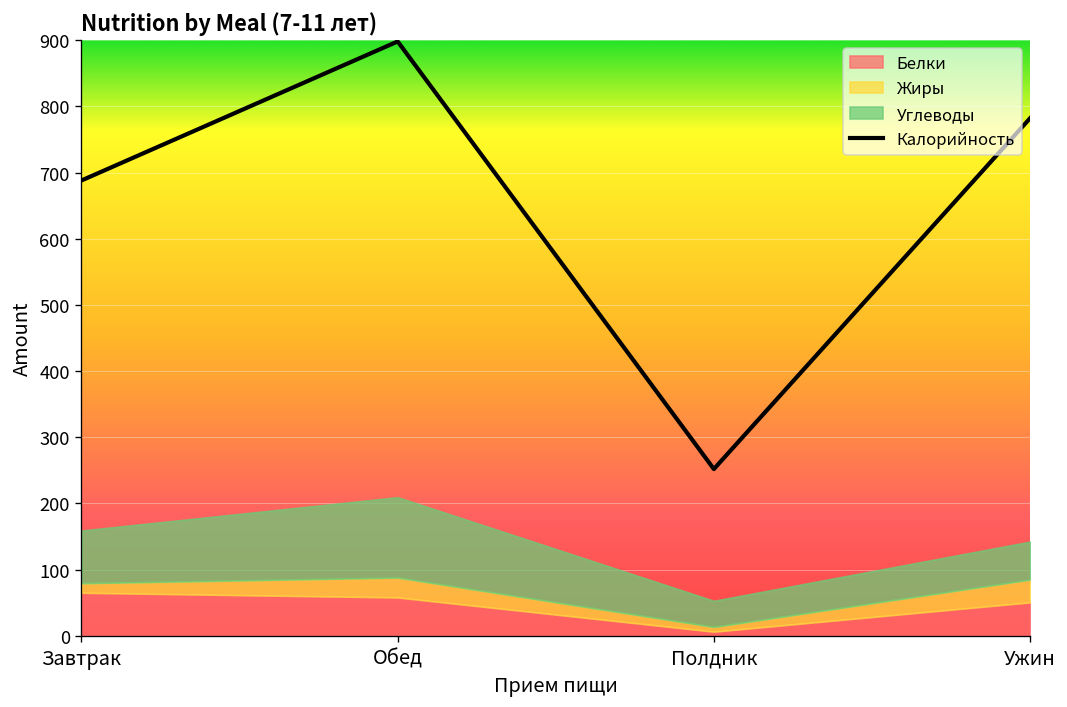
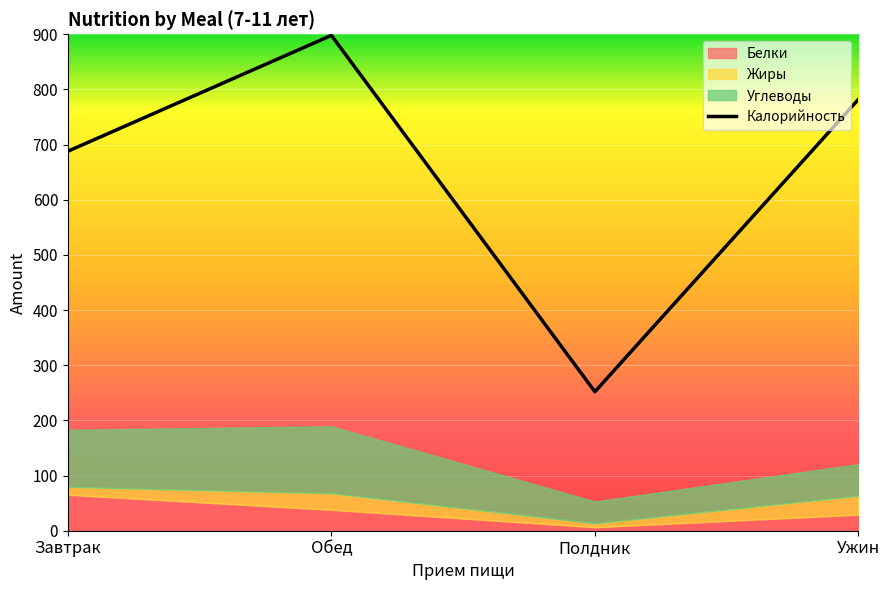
  {
    "Белки": {
-     "Обед": 60,
-     "Ужин": 50
+     "Обед": 40,
+     "Ужин": 30
    },
    "Углеводы": {
-     "Завтрак": 80
+     "Завтрак": 100
    },
    "Калорийность": {
      "Завтрак": 690,
      "Обед": 900,
      "Полдник": 250,
      "Ужин": 780
    }
  }
